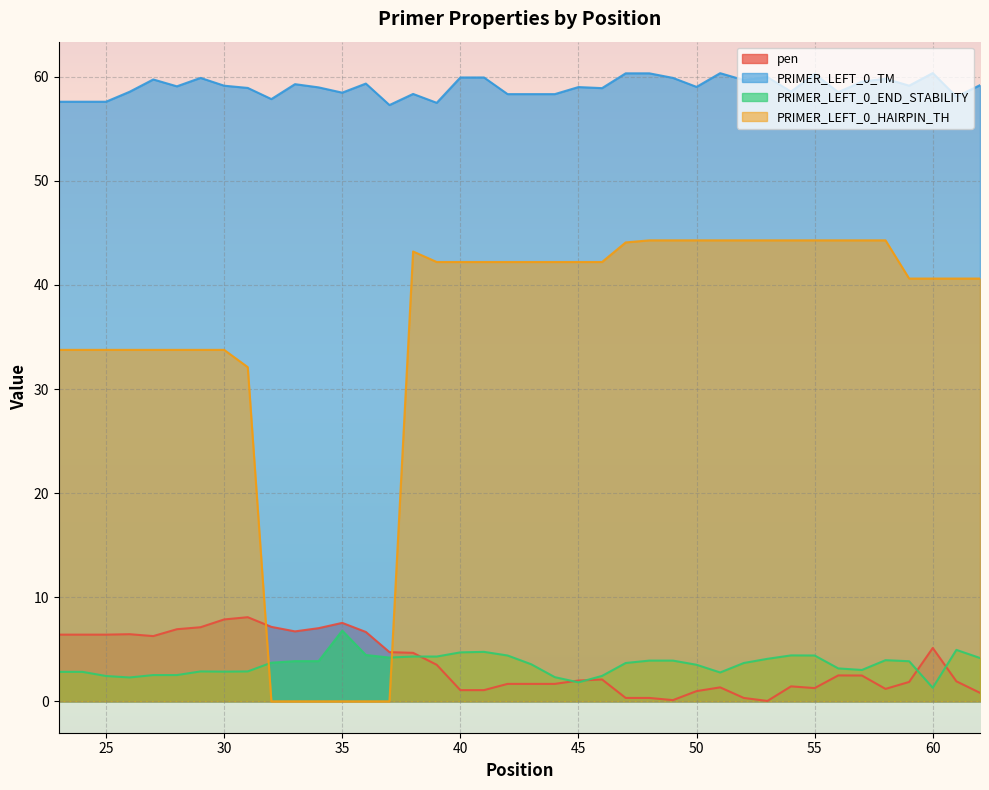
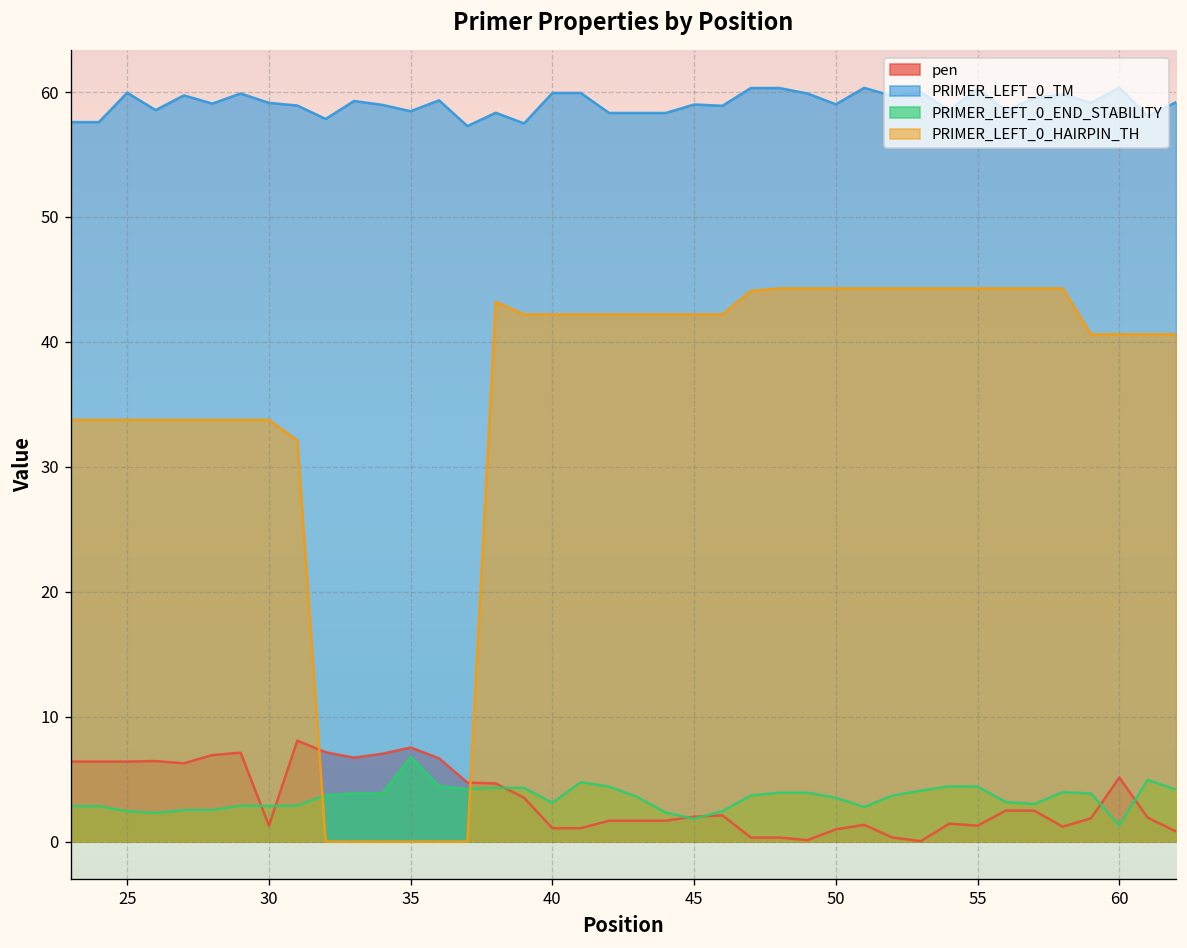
  {
    "pen": {
      "25": 6.4,
-     "30": 7.9,
+     "30": 1.3,
      "35": 7.5,
      "40": 1.1,
      "50": 1.0,
      "55": 1.3,
      "60": 5.1
    },
    "PRIMER_LEFT_0_TM": {
-     "25": 57.6,
+     "25": 59.9,
      "30": 59.1,
      "35": 58.5,
      "40": 59.9,
      "45": 59.0,
      "50": 59.0
    },
    "PRIMER_LEFT_0_END_STABILITY": {
      "25": 2.4,
      "30": 2.9,
      "35": 6.8,
-     "40": 4.7,
+     "40": 3.1,
      "50": 3.5,
      "55": 4.4,
      "60": 1.3
    },
    "PRIMER_LEFT_0_HAIRPIN_TH": {
      "25": 33.8,
      "30": 33.8,
      "35": 0.0,
      "40": 42.2,
      "45": 42.2,
      "50": 44.3,
      "55": 44.3,
      "60": 40.6
    }
  }
